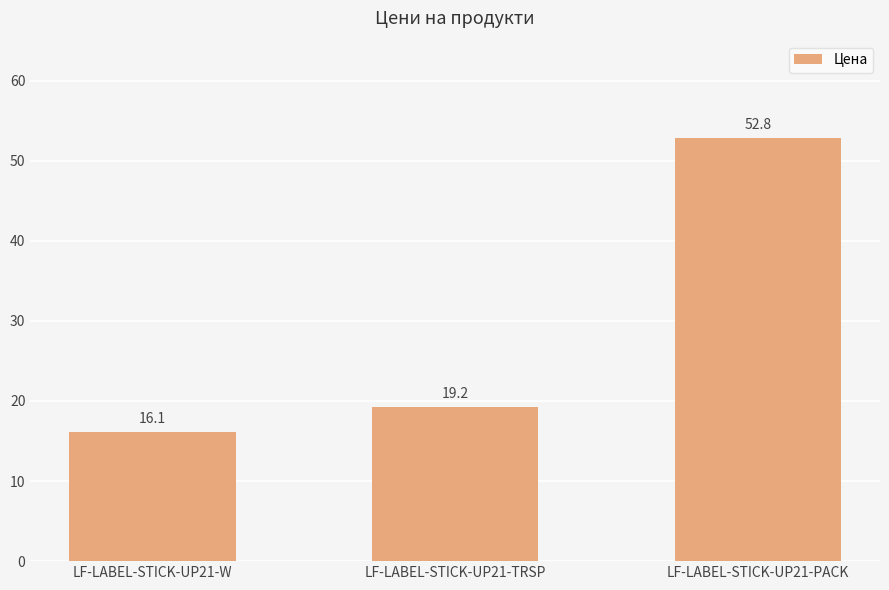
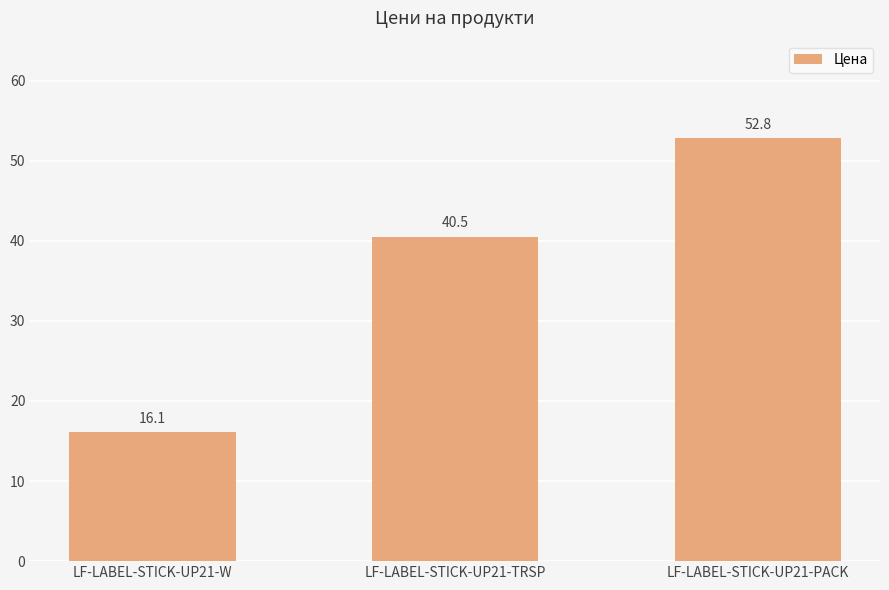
  {
    "LF-LABEL-STICK-UP21-W": 16.1,
-   "LF-LABEL-STICK-UP21-TRSP": 19.2,
+   "LF-LABEL-STICK-UP21-TRSP": 40.5,
    "LF-LABEL-STICK-UP21-PACK": 52.8
  }
